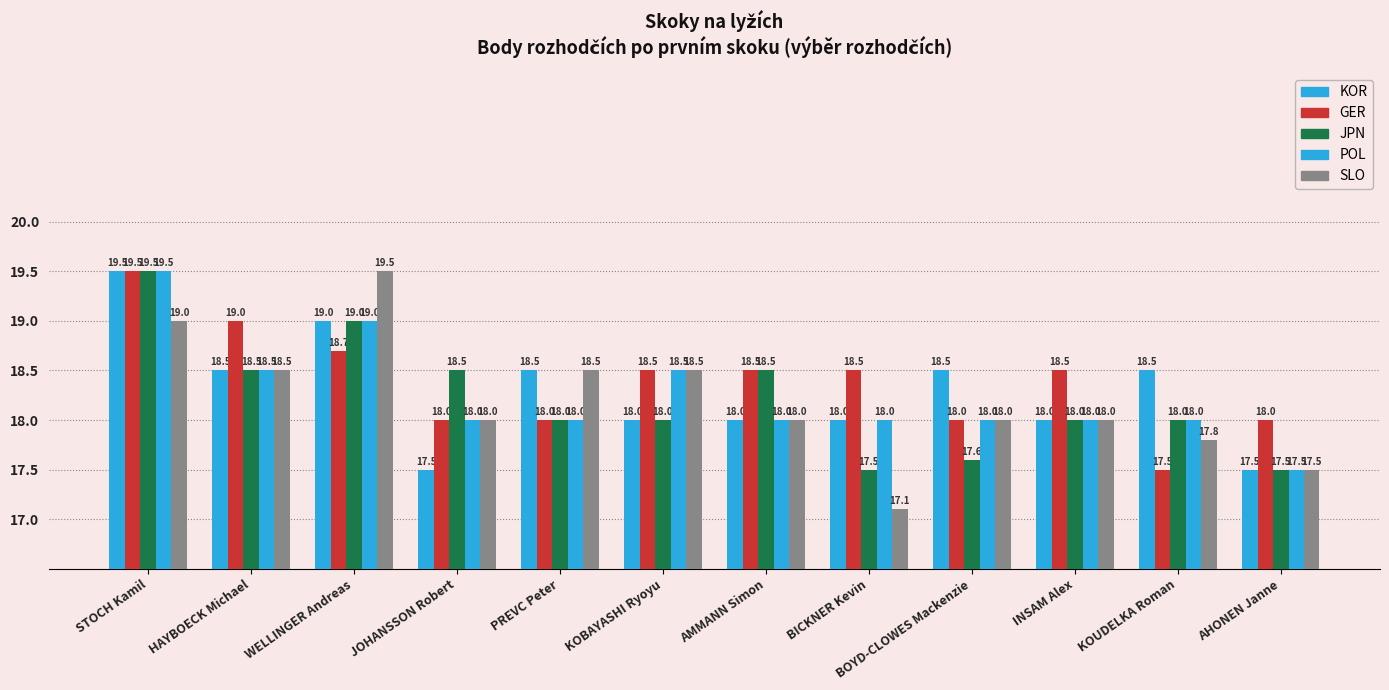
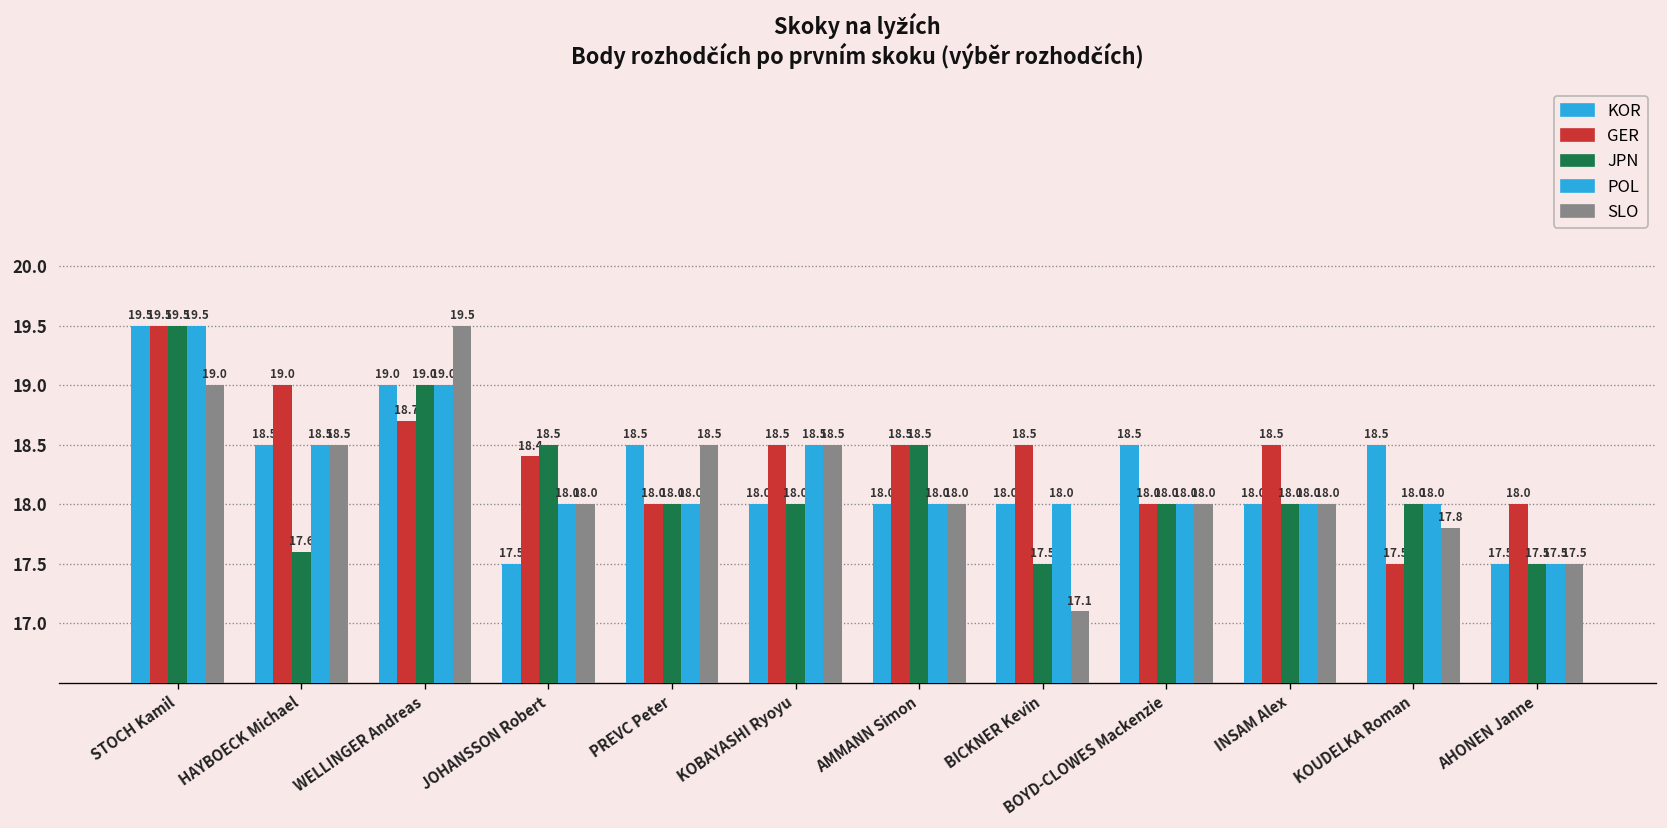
  {
    "GER": {
      "HAYBOECK Michael": 19.0,
      "WELLINGER Andreas": 18.7,
-     "JOHANSSON Robert": 18.0,
+     "JOHANSSON Robert": 18.4,
      "KOBAYASHI Ryoyu": 18.5,
      "BICKNER Kevin": 18.5,
      "BOYD-CLOWES Mackenzie": 18.0,
      "INSAM Alex": 18.5,
      "KOUDELKA Roman": 17.5,
      "AHONEN Janne": 18.0
    },
    "JPN": {
-     "HAYBOECK Michael": 18.5,
+     "HAYBOECK Michael": 17.6,
      "JOHANSSON Robert": 18.5,
      "KOBAYASHI Ryoyu": 18.0,
      "BICKNER Kevin": 17.5,
-     "BOYD-CLOWES Mackenzie": 17.6
+     "BOYD-CLOWES Mackenzie": 18.0
    },
    "SLO": {
      "STOCH Kamil": 19.0,
      "WELLINGER Andreas": 19.5,
      "PREVC Peter": 18.5,
      "BICKNER Kevin": 17.1,
      "KOUDELKA Roman": 17.8
    }
  }
